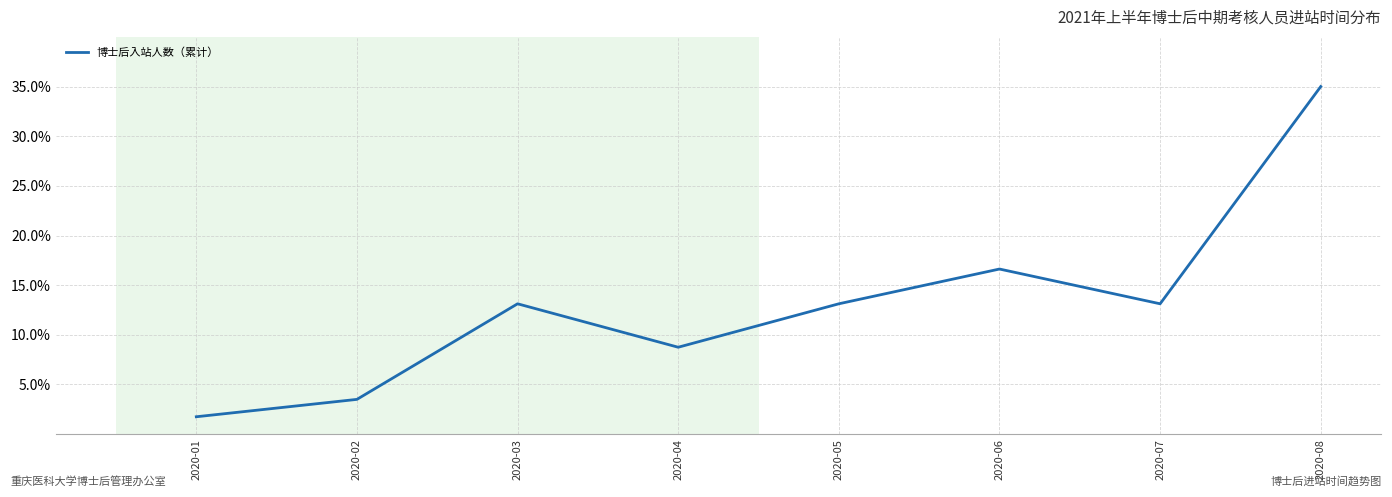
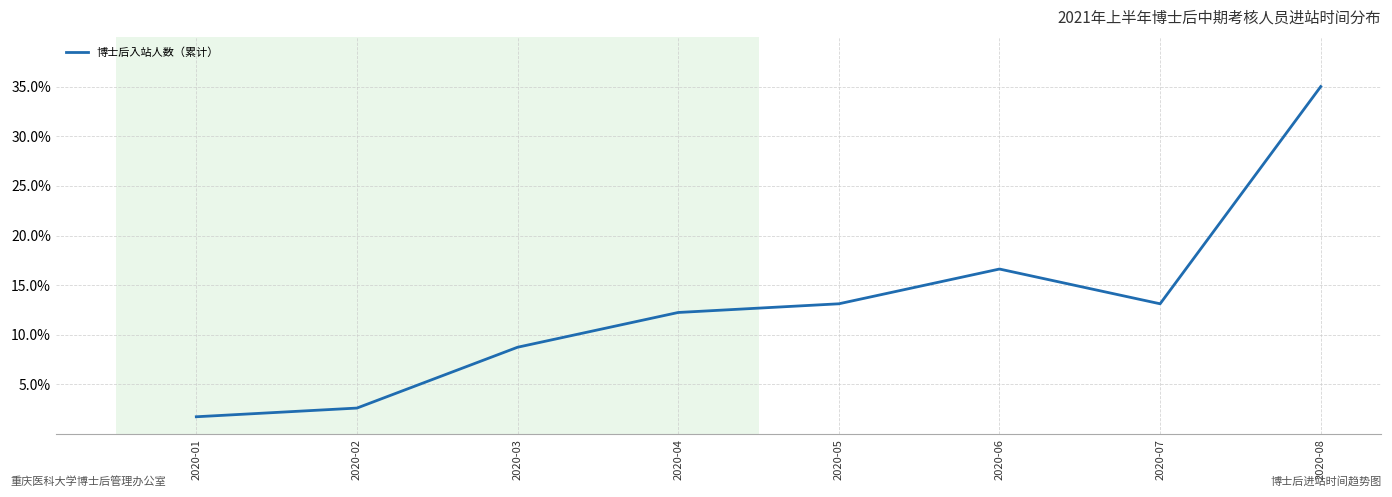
  {
    "2020-01": "2%",
-   "2020-02": "4%",
-   "2020-03": "13%",
-   "2020-04": "9%",
+   "2020-02": "3%",
+   "2020-03": "9%",
+   "2020-04": "12%",
    "2020-05": "13%",
    "2020-06": "17%",
    "2020-07": "13%",
    "2020-08": "35%"
  }
